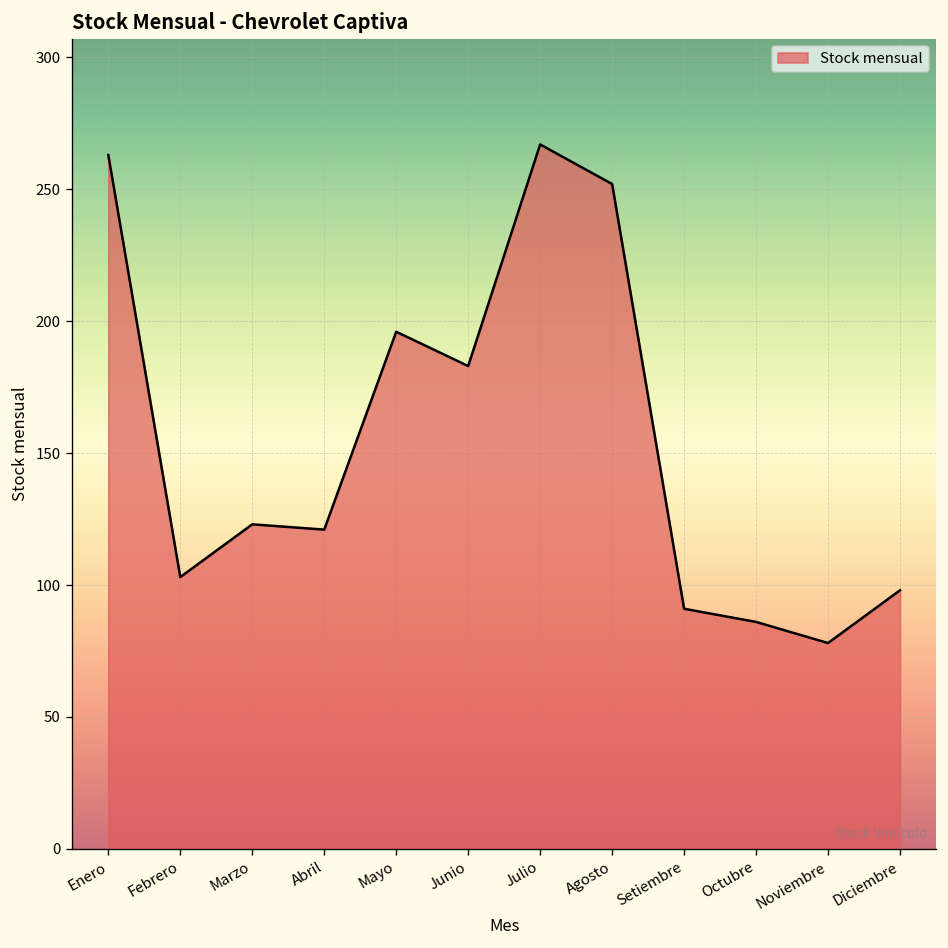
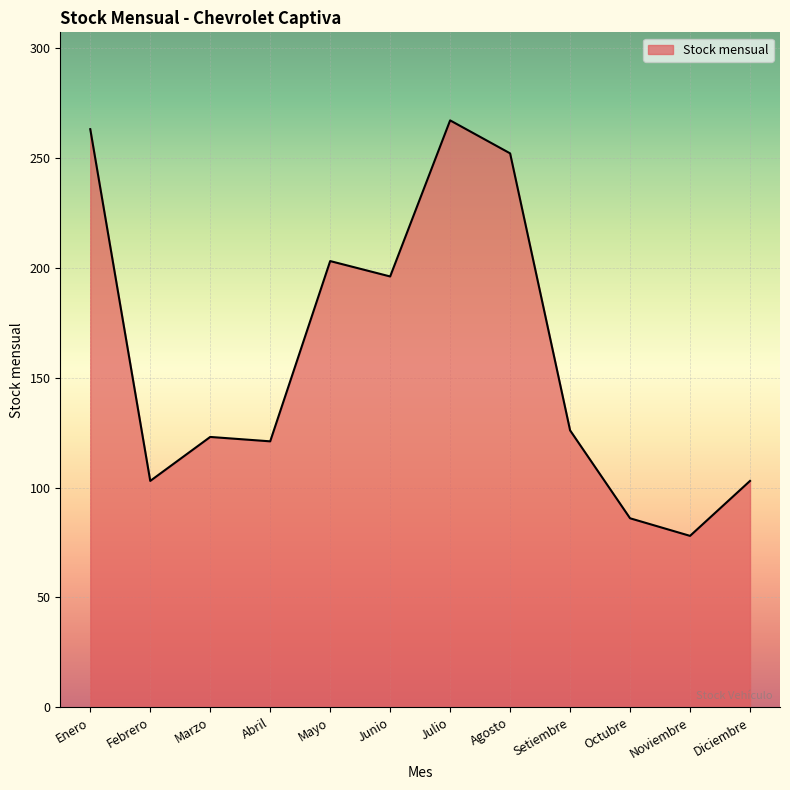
  {
    "Enero": 263,
    "Febrero": 103,
    "Marzo": 123,
    "Abril": 121,
-   "Mayo": 196,
-   "Junio": 183,
+   "Mayo": 203,
+   "Junio": 196,
    "Julio": 267,
    "Agosto": 252,
-   "Setiembre": 91,
+   "Setiembre": 126,
    "Octubre": 86,
    "Noviembre": 78,
-   "Diciembre": 98
+   "Diciembre": 103
  }
